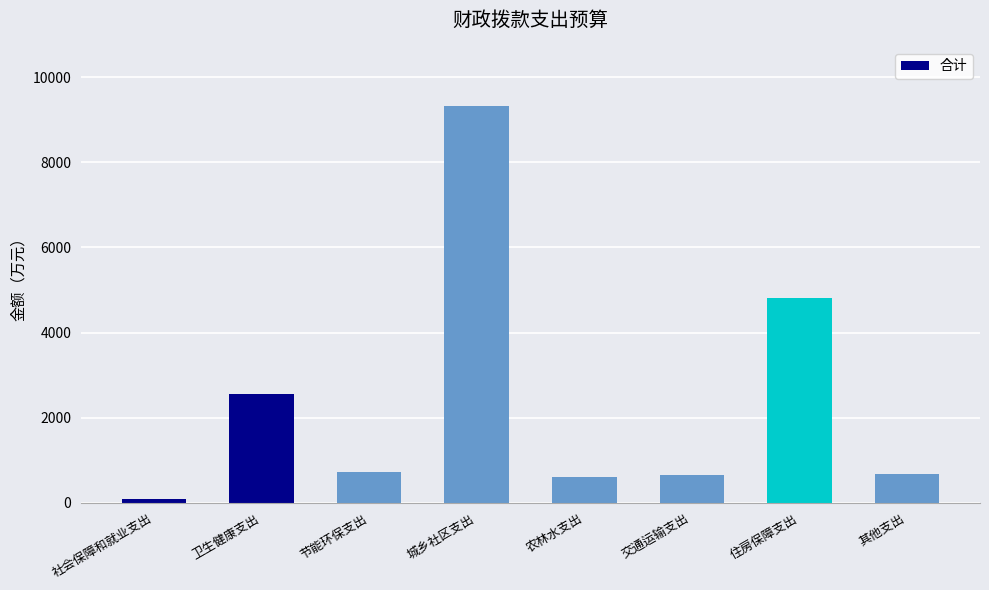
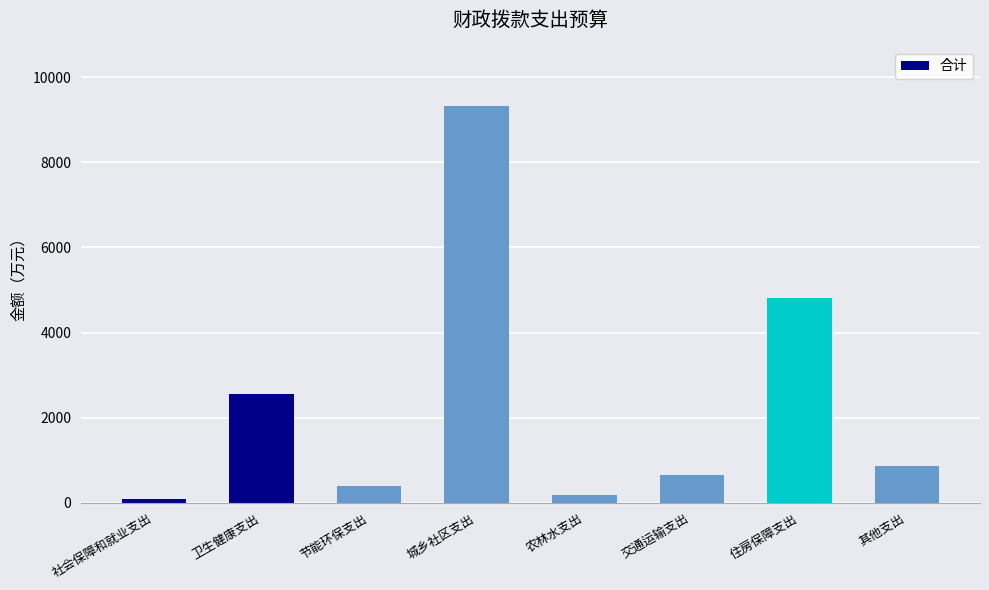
  {
    "社会保障和就业支出": 100,
    "卫生健康支出": 2600,
-   "节能环保支出": 700,
+   "节能环保支出": 400,
    "城乡社区支出": 9300,
-   "农林水支出": 600,
+   "农林水支出": 200,
    "交通运输支出": 700,
    "住房保障支出": 4800,
-   "其他支出": 700
+   "其他支出": 900
  }
